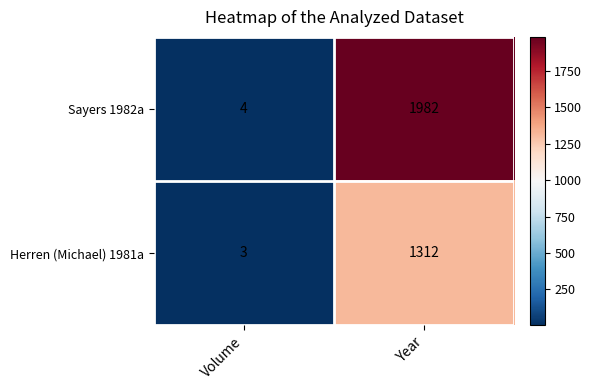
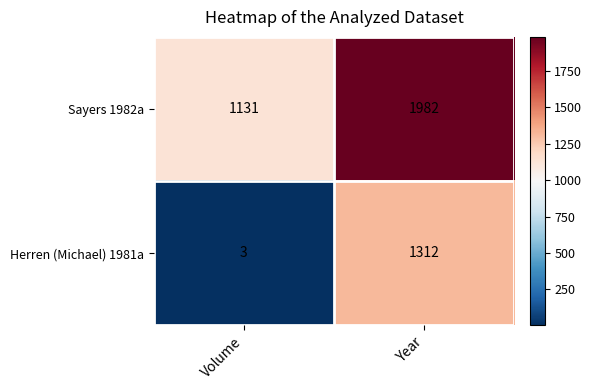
  {
    "Sayers 1982a": {
-     "Volume": 4,
+     "Volume": 1131,
      "Year": 1982
    },
    "Herren (Michael) 1981a": {
      "Volume": 3,
      "Year": 1312
    }
  }
